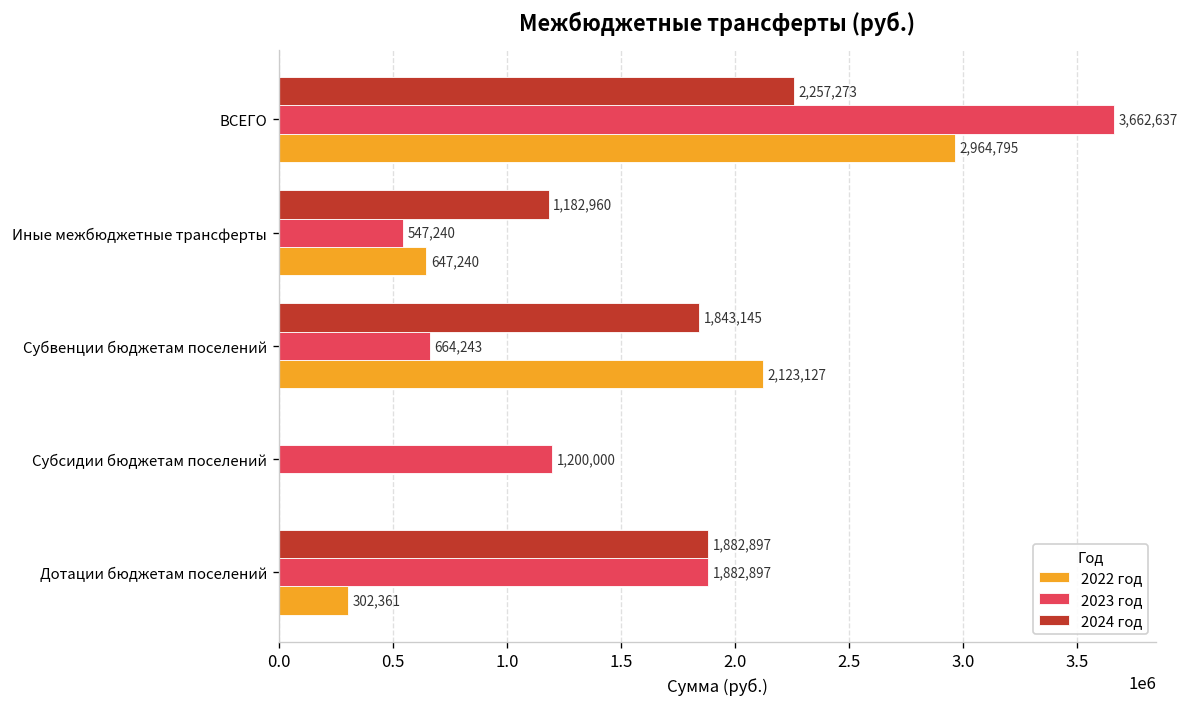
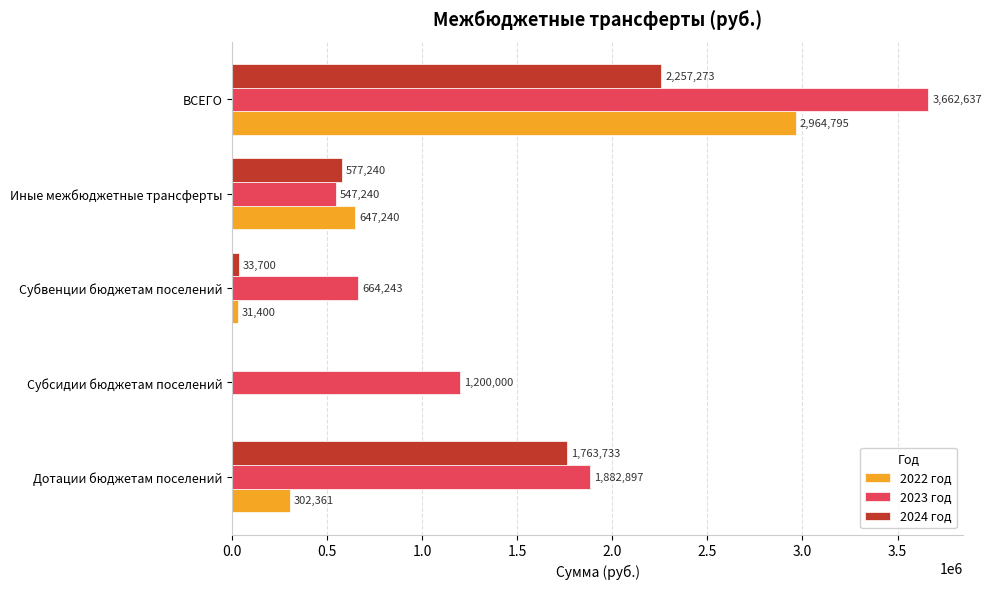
  {
    "2022 год": {
      "ВСЕГО": "2,964,795",
      "Иные межбюджетные трансферты": "647,240",
-     "Субвенции бюджетам поселений": "2,123,127",
+     "Субвенции бюджетам поселений": "31,400",
      "Дотации бюджетам поселений": "302,361"
    },
    "2023 год": {
      "ВСЕГО": "3,662,637",
      "Иные межбюджетные трансферты": "547,240",
      "Субвенции бюджетам поселений": "664,243",
      "Субсидии бюджетам поселений": "1,200,000",
      "Дотации бюджетам поселений": "1,882,897"
    },
    "2024 год": {
      "ВСЕГО": "2,257,273",
-     "Иные межбюджетные трансферты": "1,182,960",
-     "Субвенции бюджетам поселений": "1,843,145",
-     "Дотации бюджетам поселений": "1,882,897"
+     "Иные межбюджетные трансферты": "577,240",
+     "Субвенции бюджетам поселений": "33,700",
+     "Дотации бюджетам поселений": "1,763,733"
    }
  }
